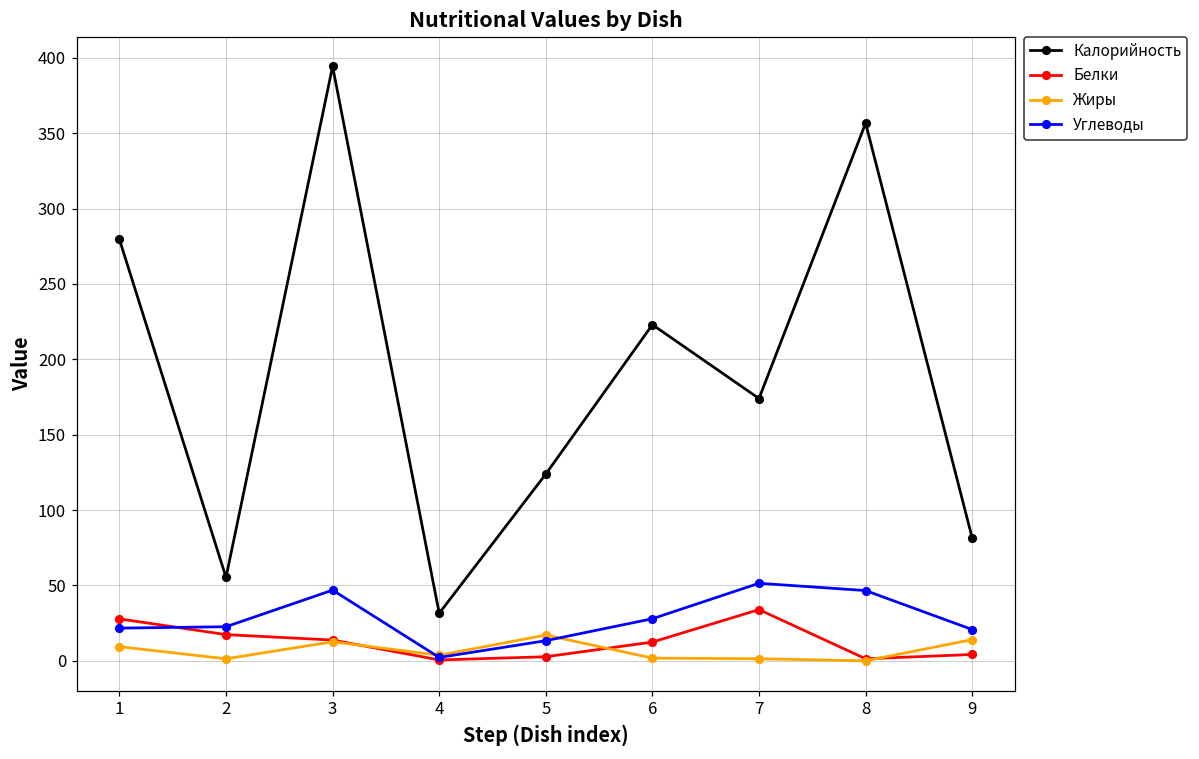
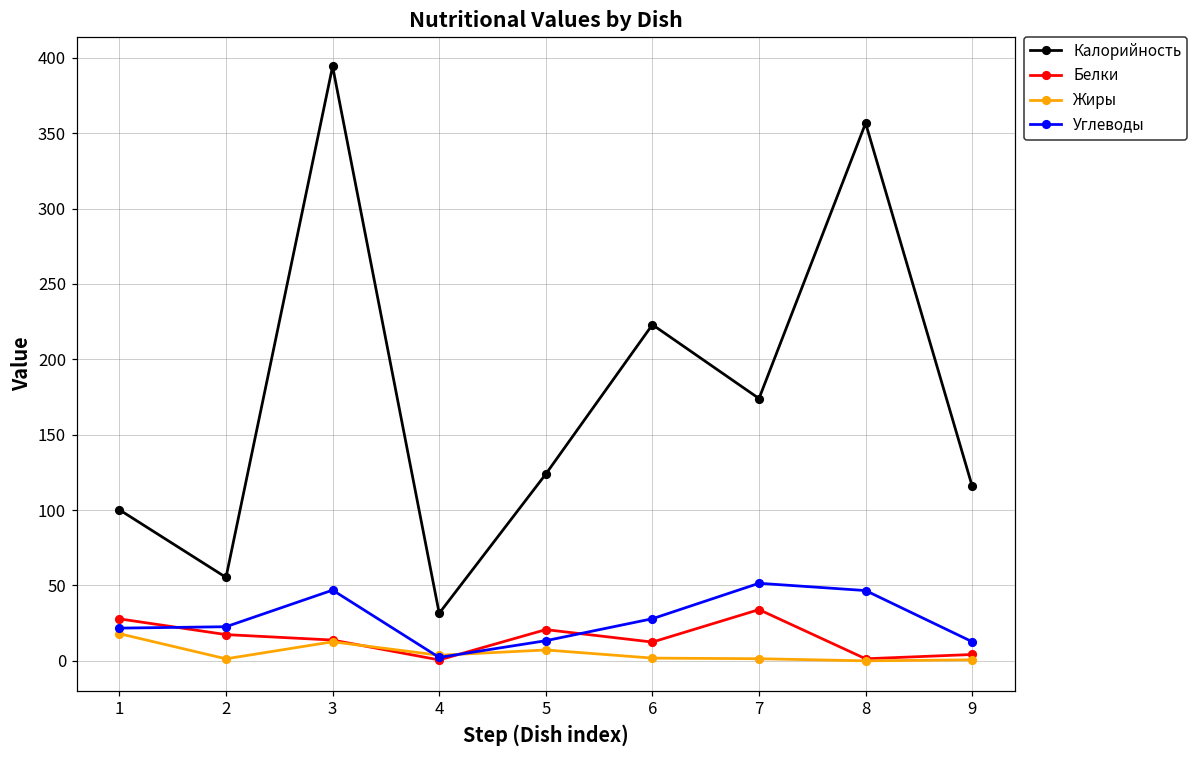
  {
    "Калорийность": {
-     "1": 280,
+     "1": 100,
      "2": 55,
      "3": 394,
      "4": 32,
      "5": 124,
      "6": 223,
      "7": 174,
      "8": 357,
-     "9": 81
+     "9": 116
    },
    "Белки": {
      "1": 28,
      "2": 17,
-     "5": 3,
+     "5": 21,
      "6": 12,
      "7": 34,
      "9": 4
    },
    "Жиры": {
-     "1": 9,
+     "1": 18,
      "2": 1,
-     "5": 17,
+     "5": 7,
      "6": 2,
      "7": 1,
-     "9": 14
+     "9": 1
    },
    "Углеводы": {
      "1": 22,
      "2": 23,
      "3": 47,
      "5": 13,
      "6": 28,
      "7": 51,
      "8": 47,
-     "9": 21
+     "9": 13
    }
  }
